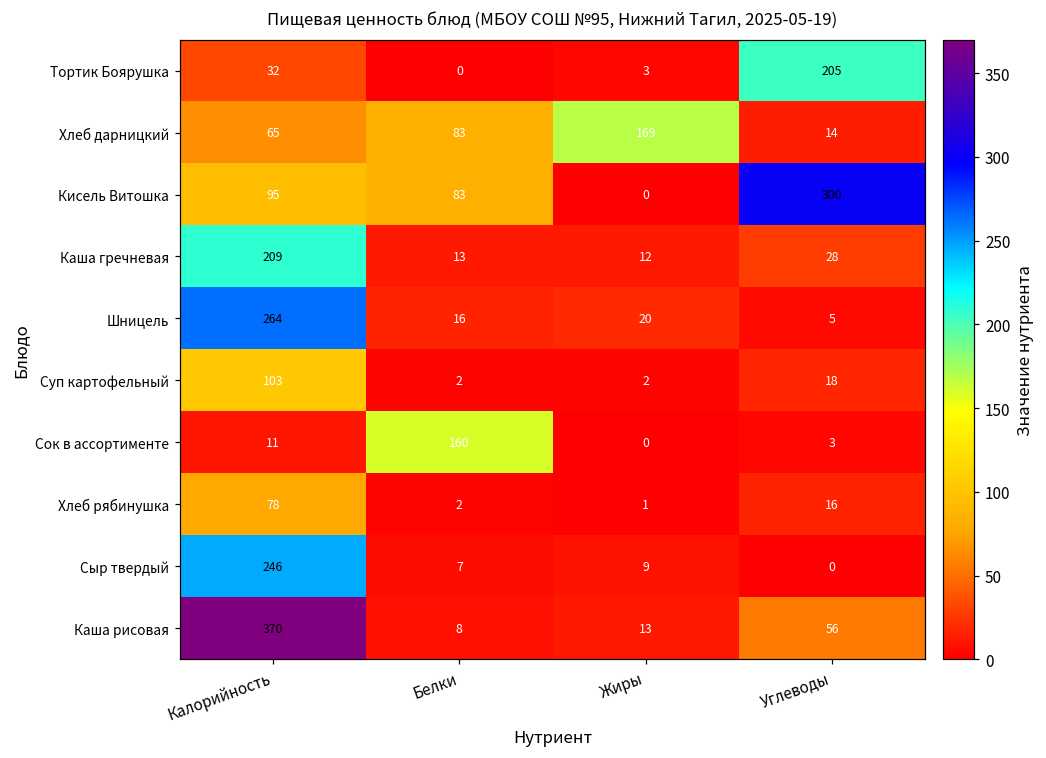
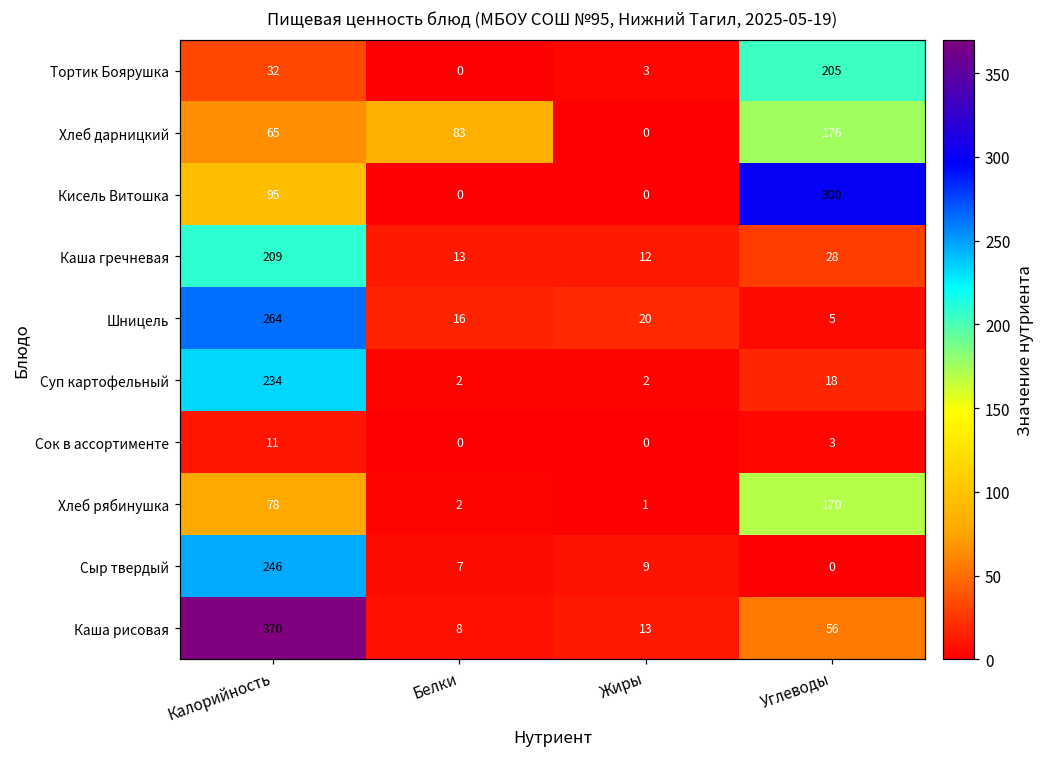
  {
    "Тортик Боярушка": {
      "Калорийность": 32,
      "Белки": 0,
      "Жиры": 3,
      "Углеводы": 205
    },
    "Хлеб дарницкий": {
      "Калорийность": 65,
      "Белки": 83,
-     "Жиры": 169,
-     "Углеводы": 14
+     "Жиры": 0,
+     "Углеводы": 176
    },
    "Кисель Витошка": {
      "Калорийность": 95,
-     "Белки": 83,
+     "Белки": 0,
      "Жиры": 0,
      "Углеводы": 300
    },
    "Каша гречневая": {
      "Калорийность": 209,
      "Белки": 13,
      "Жиры": 12,
      "Углеводы": 28
    },
    "Шницель": {
      "Калорийность": 264,
      "Белки": 16,
      "Жиры": 20,
      "Углеводы": 5
    },
    "Суп картофельный": {
-     "Калорийность": 103,
+     "Калорийность": 234,
      "Белки": 2,
      "Жиры": 2,
      "Углеводы": 18
    },
    "Сок в ассортименте": {
      "Калорийность": 11,
-     "Белки": 160,
+     "Белки": 0,
      "Жиры": 0,
      "Углеводы": 3
    },
    "Хлеб рябинушка": {
      "Калорийность": 78,
      "Белки": 2,
      "Жиры": 1,
-     "Углеводы": 16
+     "Углеводы": 170
    },
    "Сыр твердый": {
      "Калорийность": 246,
      "Белки": 7,
      "Жиры": 9,
      "Углеводы": 0
    },
    "Каша рисовая": {
      "Калорийность": 370,
      "Белки": 8,
      "Жиры": 13,
      "Углеводы": 56
    }
  }
